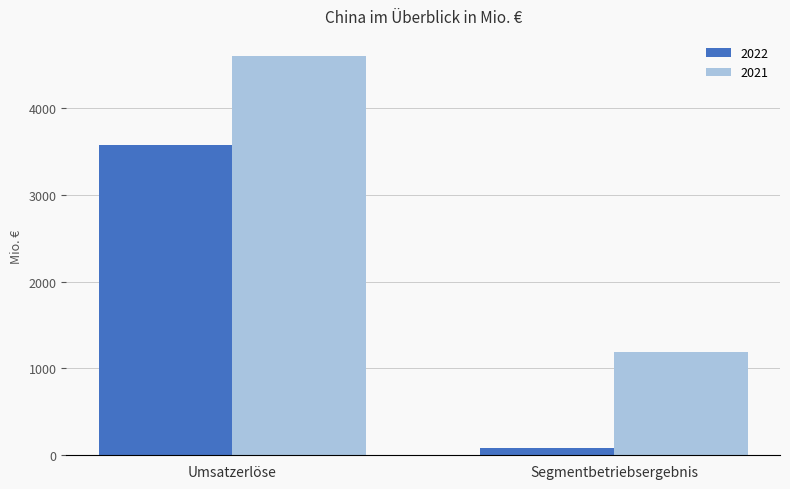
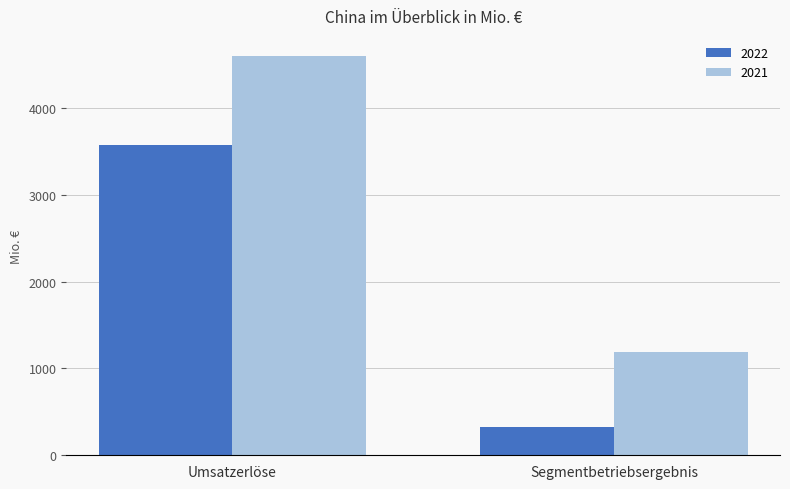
  {
    "2022": {
      "Umsatzerlöse": 3600,
-     "Segmentbetriebsergebnis": 100
+     "Segmentbetriebsergebnis": 300
    },
    "2021": {
      "Umsatzerlöse": 4600,
      "Segmentbetriebsergebnis": 1200
    }
  }
